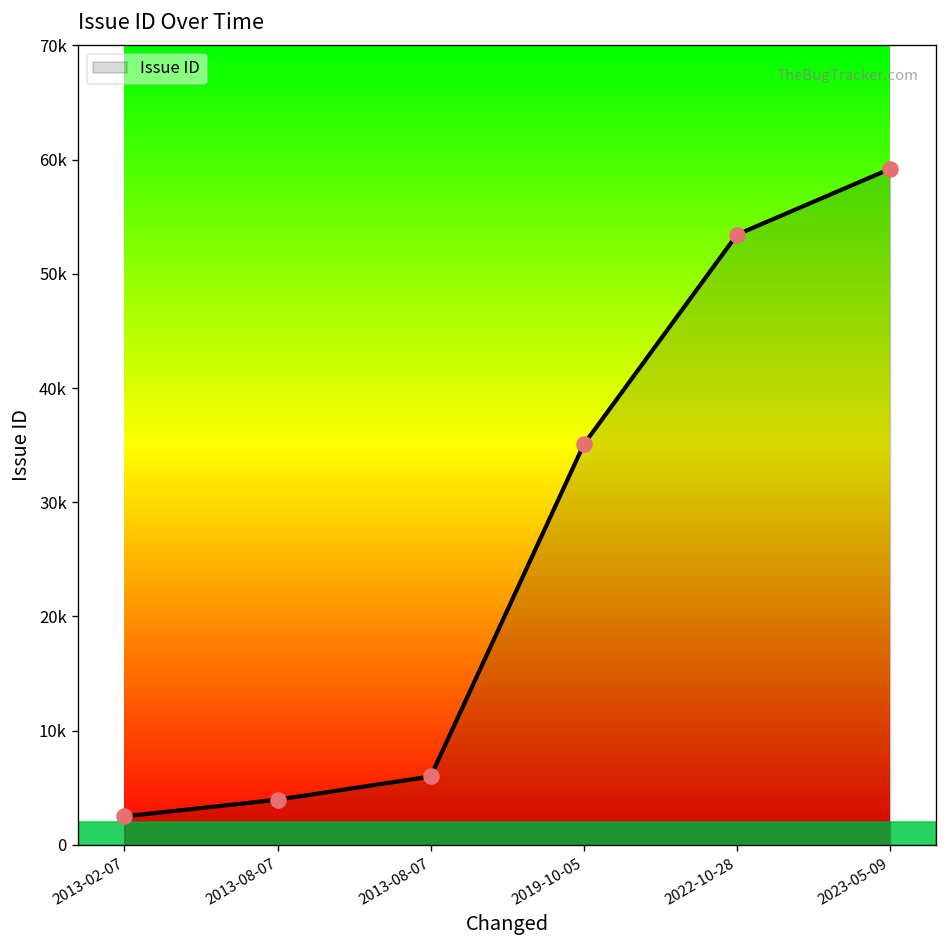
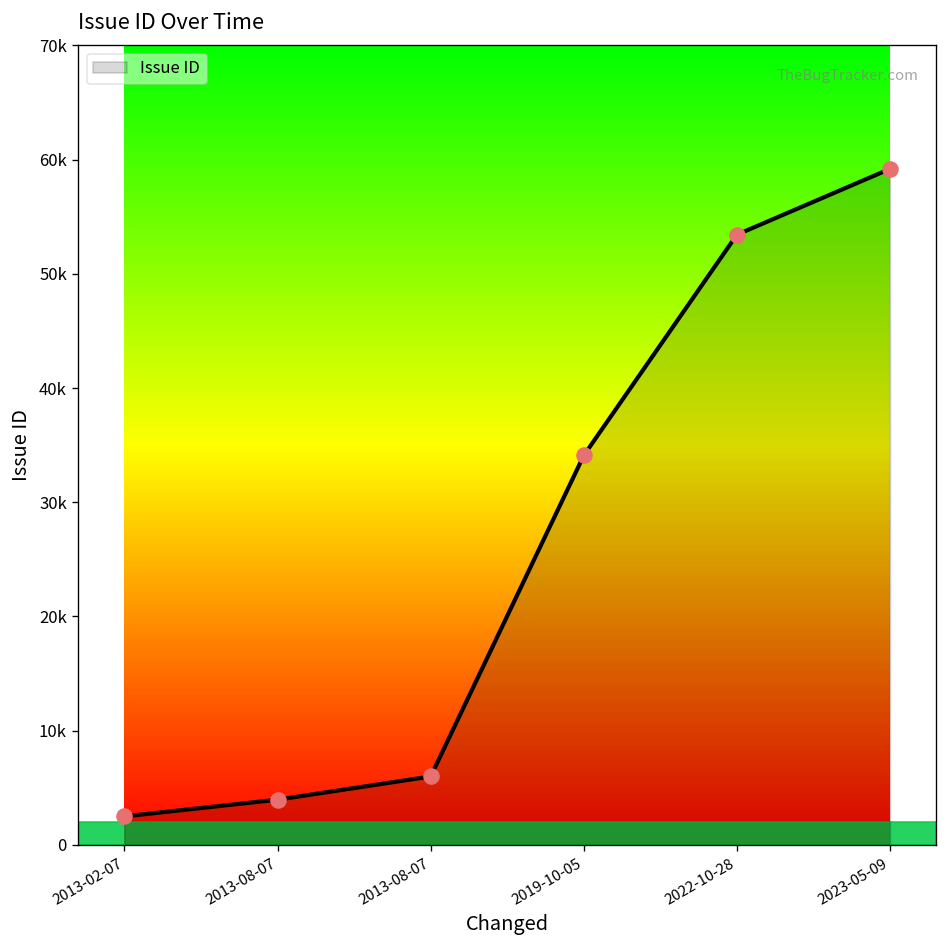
  {
    "2013-02-07": 2000,
-   "2019-10-05": 35000,
+   "2019-10-05": 34000,
    "2022-10-28": 53000,
    "2023-05-09": 59000
  }
